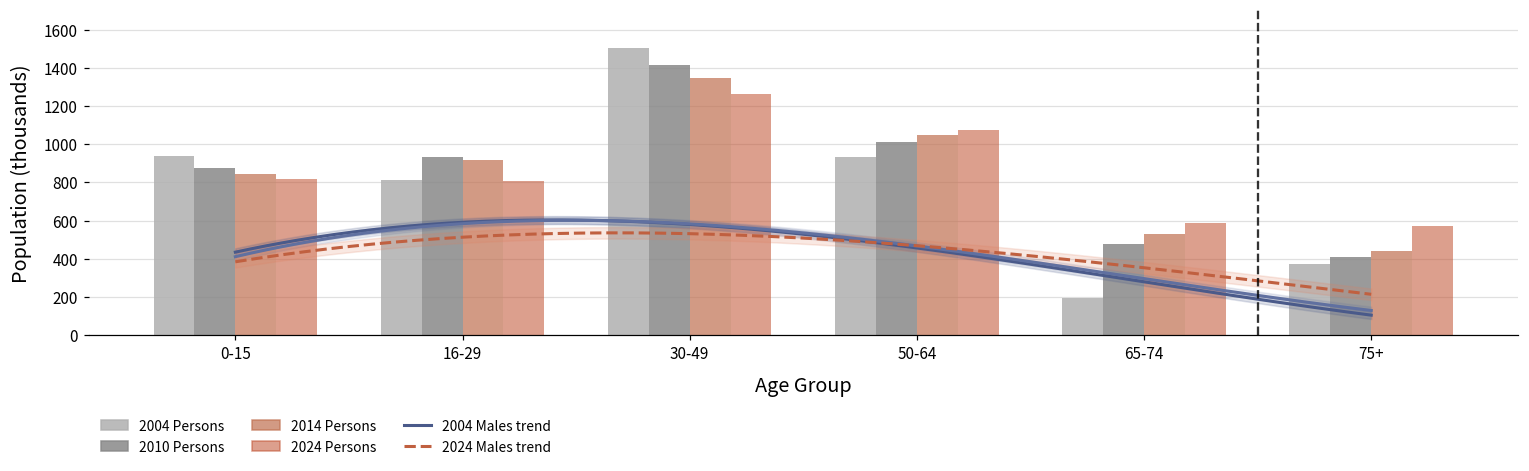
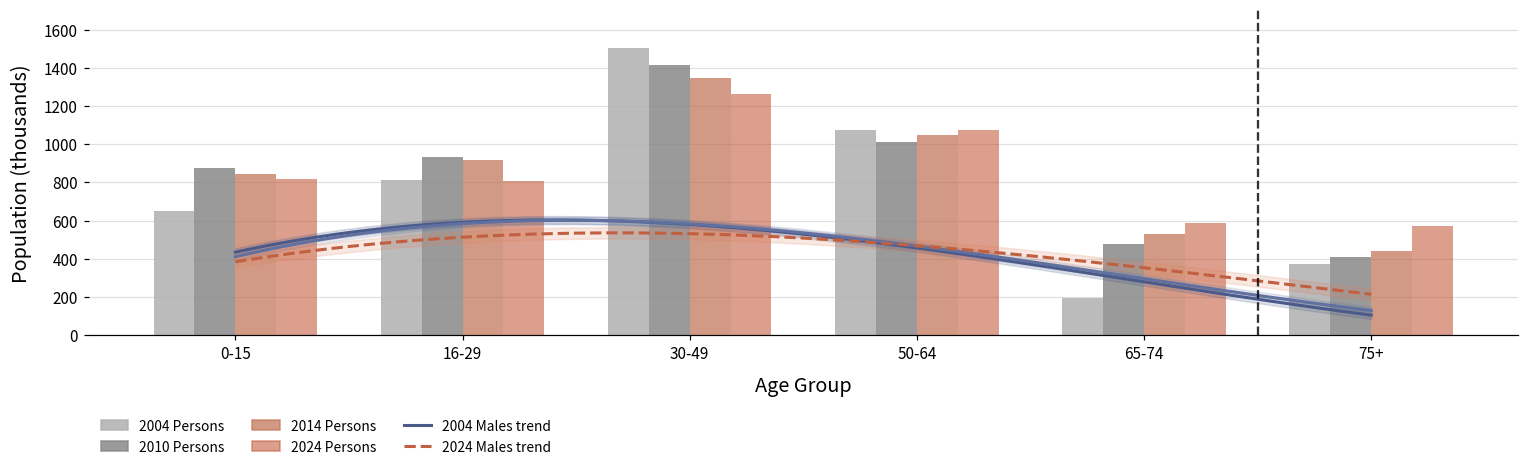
  {
    "2004 Persons": {
-     "0-15": 940,
+     "0-15": 650,
      "16-29": 810,
      "30-49": 1500,
-     "50-64": 930,
+     "50-64": 1080,
      "65-74": 200,
      "75+": 370
    }
  }
